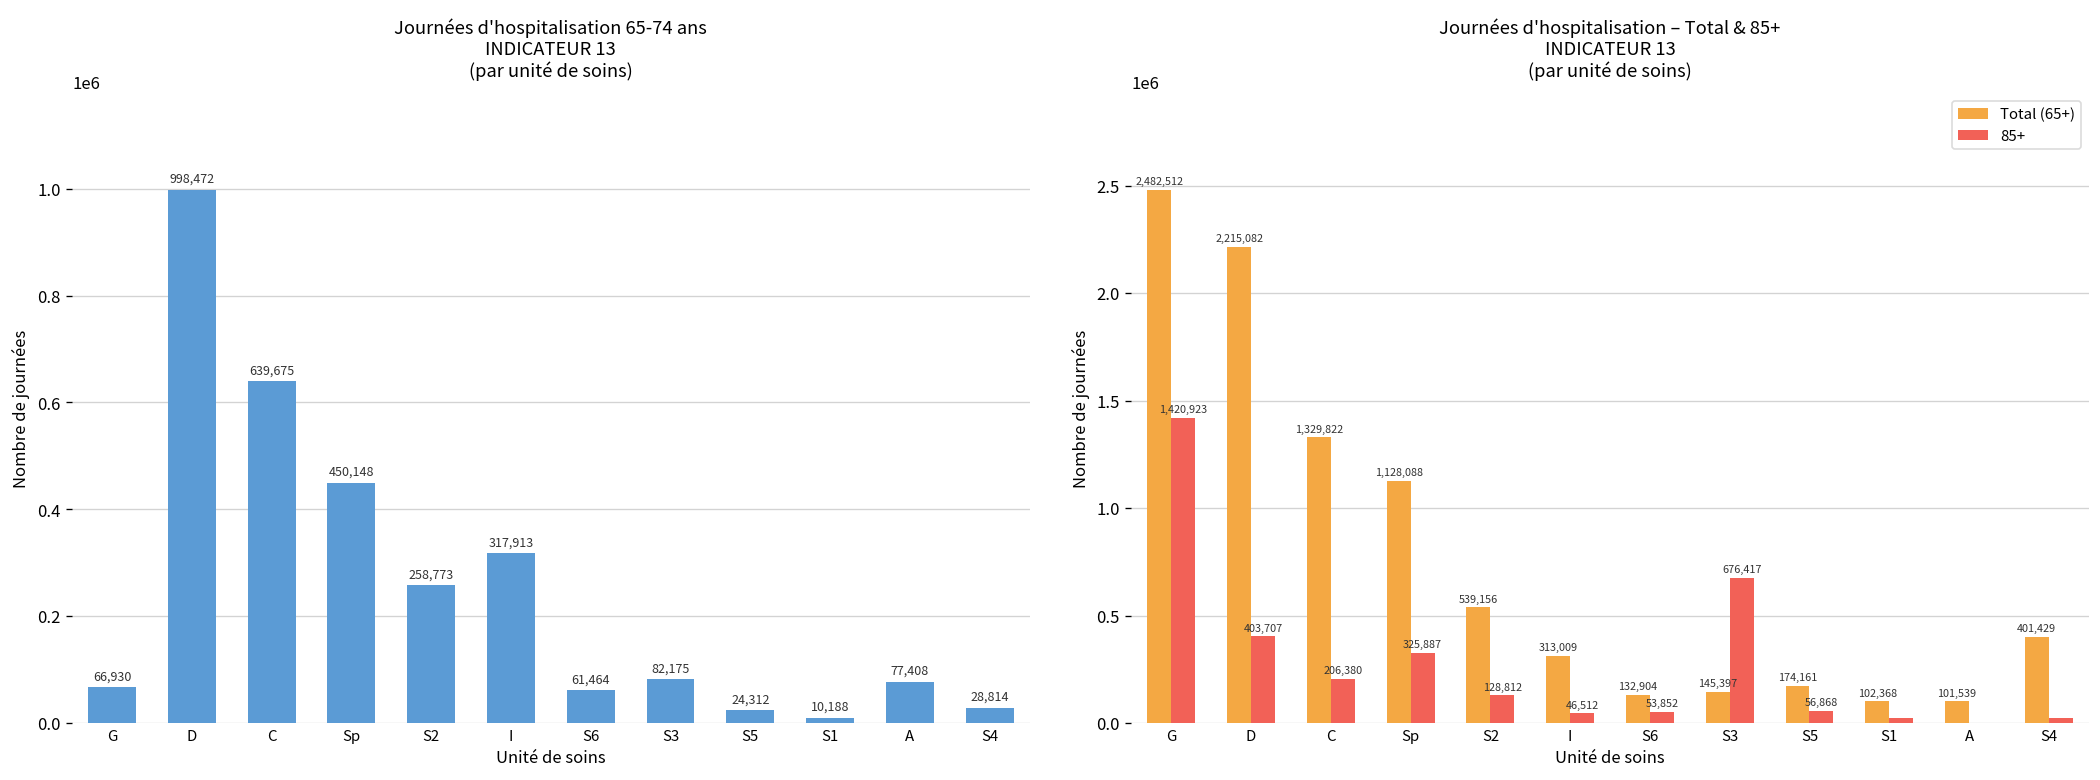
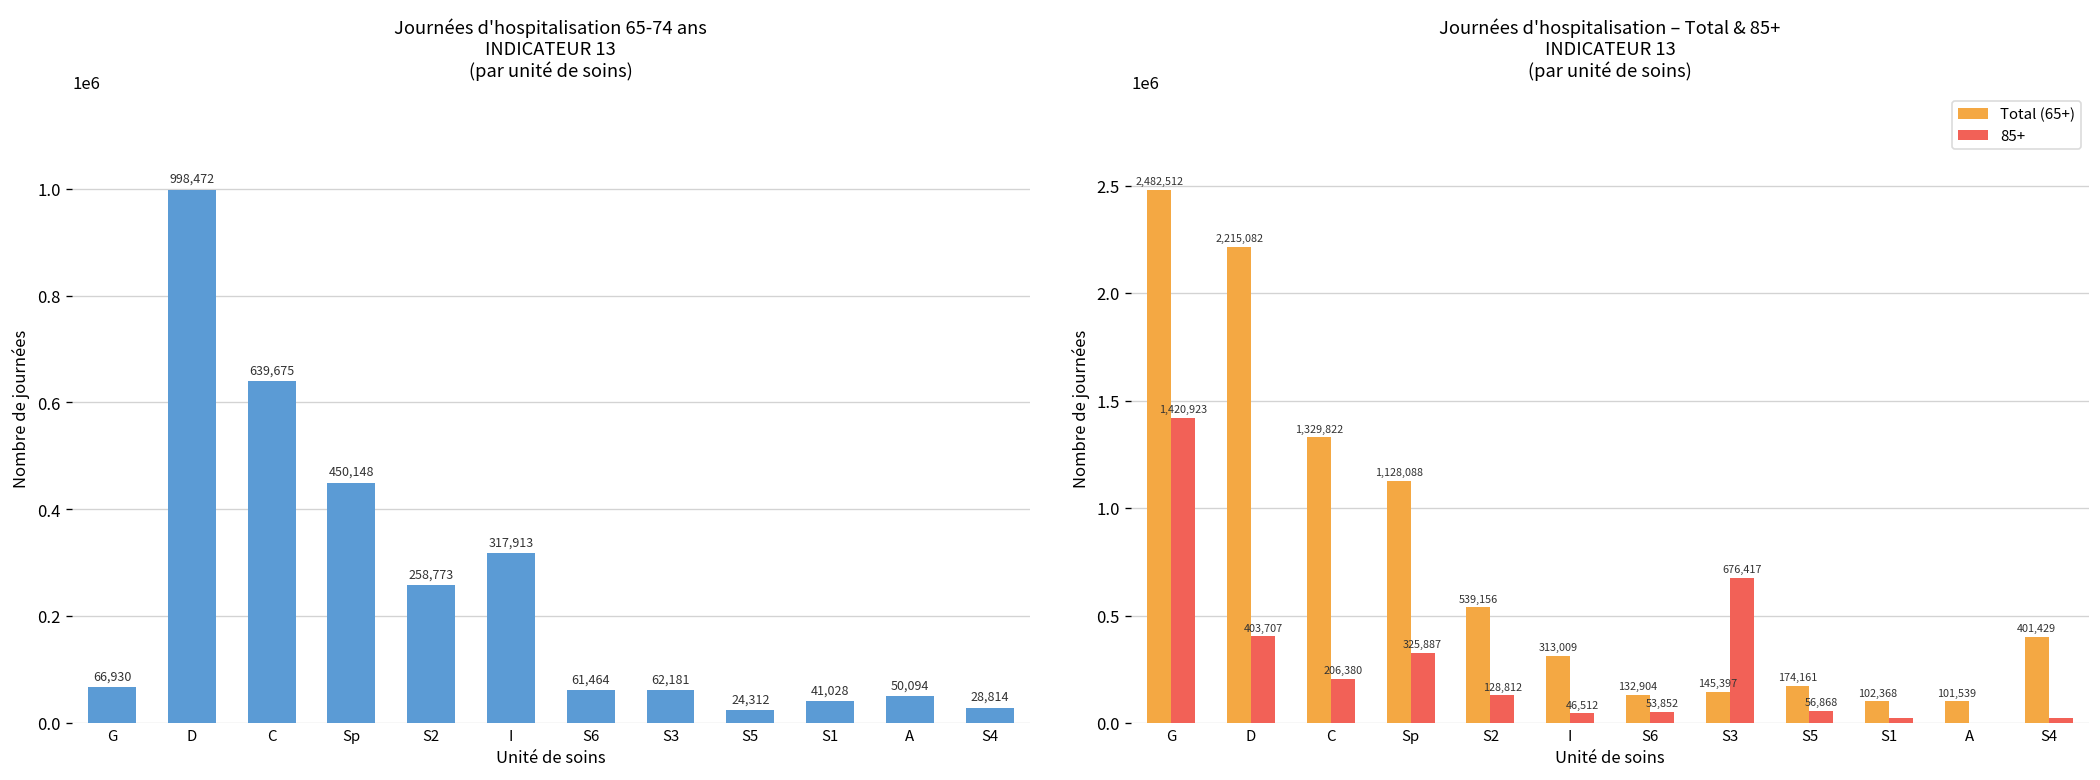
  {
    "Journées d'hospitalisation 65-74 ans INDICATEUR 13 (par unité de soins)": {
      "G": "66,930",
      "D": "998,472",
      "C": "639,675",
      "Sp": "450,148",
      "S2": "258,773",
      "I": "317,913",
      "S6": "61,464",
-     "S3": "82,175",
+     "S3": "62,181",
      "S5": "24,312",
-     "S1": "10,188",
-     "A": "77,408",
+     "S1": "41,028",
+     "A": "50,094",
      "S4": "28,814"
    },
    "Journées d'hospitalisation – Total & 85+ INDICATEUR 13 (par unité de soins)": {
      "Total (65+)": {
        "G": "2,482,512",
        "D": "2,215,082",
        "C": "1,329,822",
        "Sp": "1,128,088",
        "S2": "539,156",
        "I": "313,009",
        "S6": "132,904",
        "S3": "145,397",
        "S5": "174,161",
        "S1": "102,368",
        "A": "101,539",
        "S4": "401,429"
      },
      "85+": {
        "G": "1,420,923",
        "D": "403,707",
        "C": "206,380",
        "Sp": "325,887",
        "S2": "128,812",
        "I": "46,512",
        "S6": "53,852",
        "S3": "676,417",
        "S5": "56,868"
      }
    }
  }
